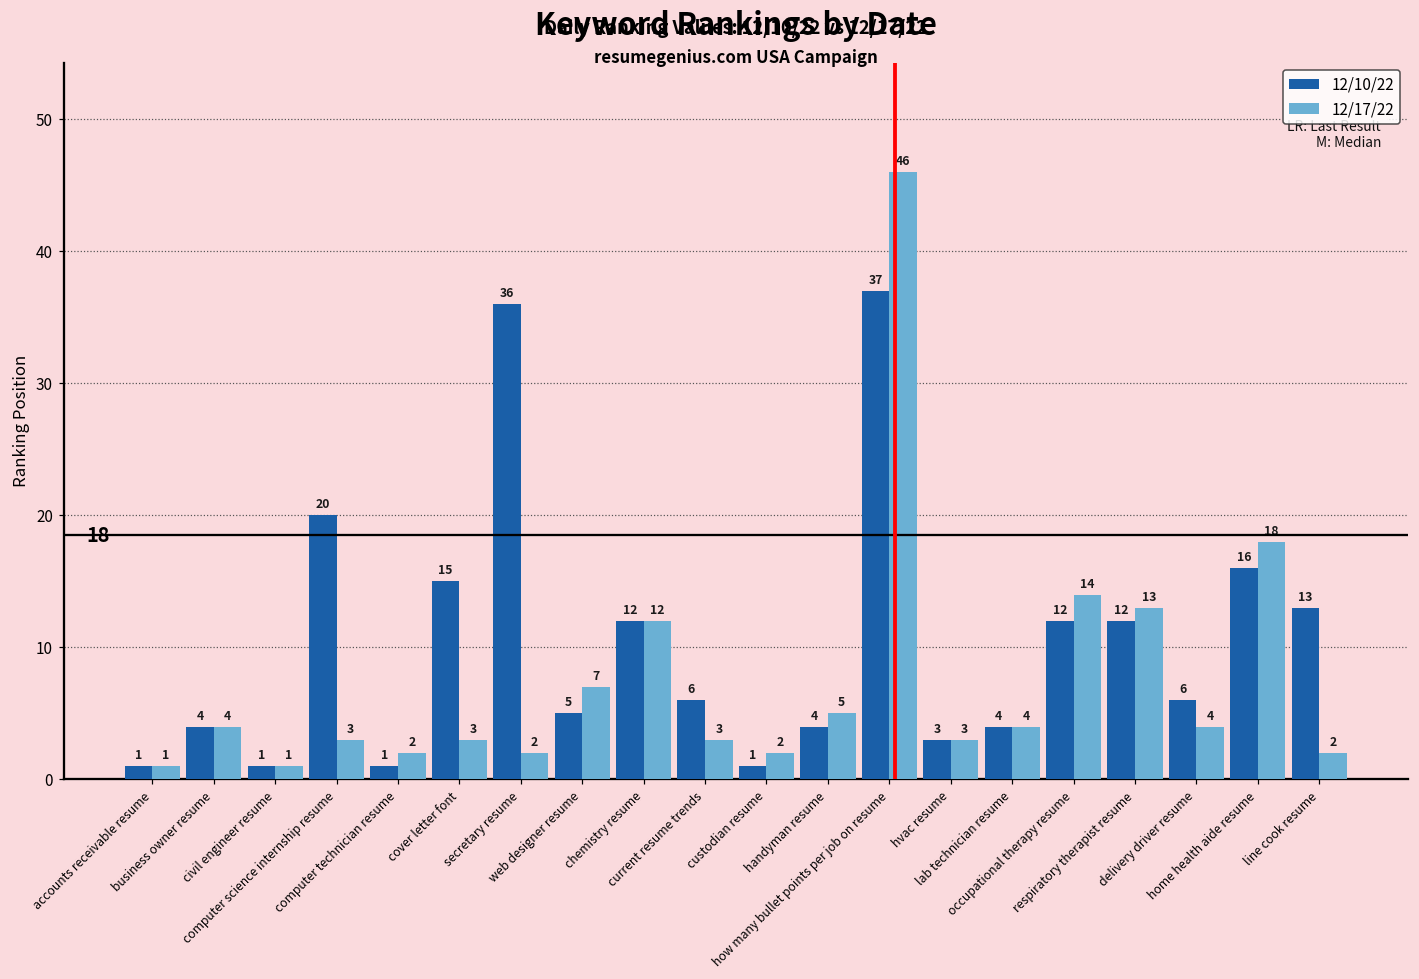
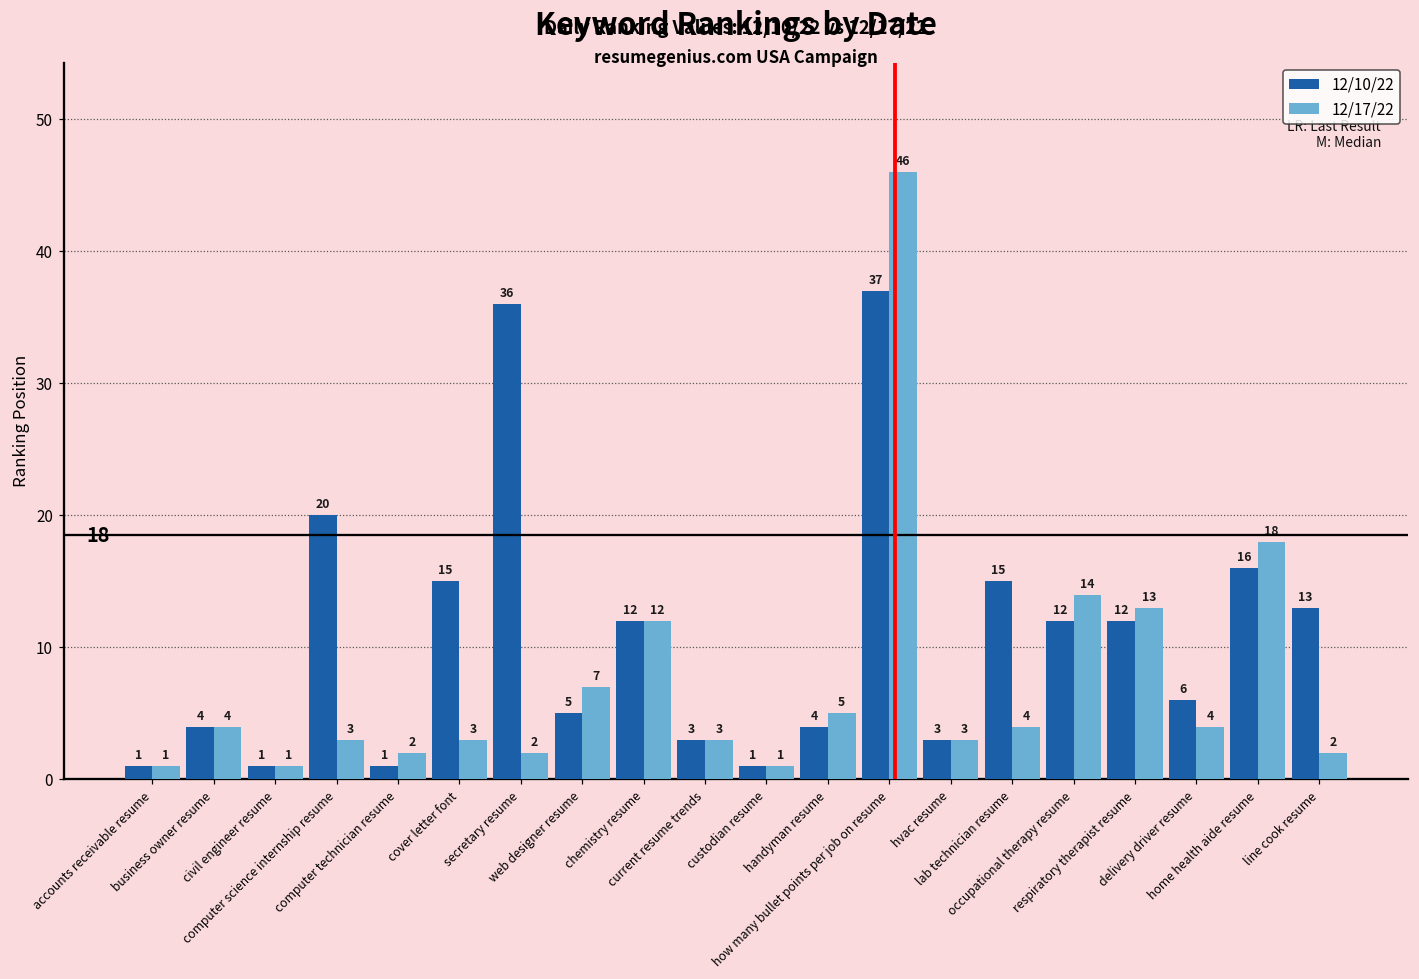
  {
    "12/10/22": {
      "accounts receivable resume": 1,
      "business owner resume": 4,
      "civil engineer resume": 1,
      "computer science internship resume": 20,
      "computer technician resume": 1,
      "cover letter font": 15,
      "secretary resume": 36,
      "web designer resume": 5,
      "chemistry resume": 12,
-     "current resume trends": 6,
+     "current resume trends": 3,
      "custodian resume": 1,
      "handyman resume": 4,
      "how many bullet points per job on resume": 37,
      "hvac resume": 3,
-     "lab technician resume": 4,
+     "lab technician resume": 15,
      "occupational therapy resume": 12,
      "respiratory therapist resume": 12,
      "delivery driver resume": 6,
      "home health aide resume": 16,
      "line cook resume": 13
    },
    "12/17/22": {
      "accounts receivable resume": 1,
      "business owner resume": 4,
      "civil engineer resume": 1,
      "computer science internship resume": 3,
      "computer technician resume": 2,
      "cover letter font": 3,
      "secretary resume": 2,
      "web designer resume": 7,
      "chemistry resume": 12,
      "current resume trends": 3,
-     "custodian resume": 2,
+     "custodian resume": 1,
      "handyman resume": 5,
      "how many bullet points per job on resume": 46,
      "hvac resume": 3,
      "lab technician resume": 4,
      "occupational therapy resume": 14,
      "respiratory therapist resume": 13,
      "delivery driver resume": 4,
      "home health aide resume": 18,
      "line cook resume": 2
    }
  }
